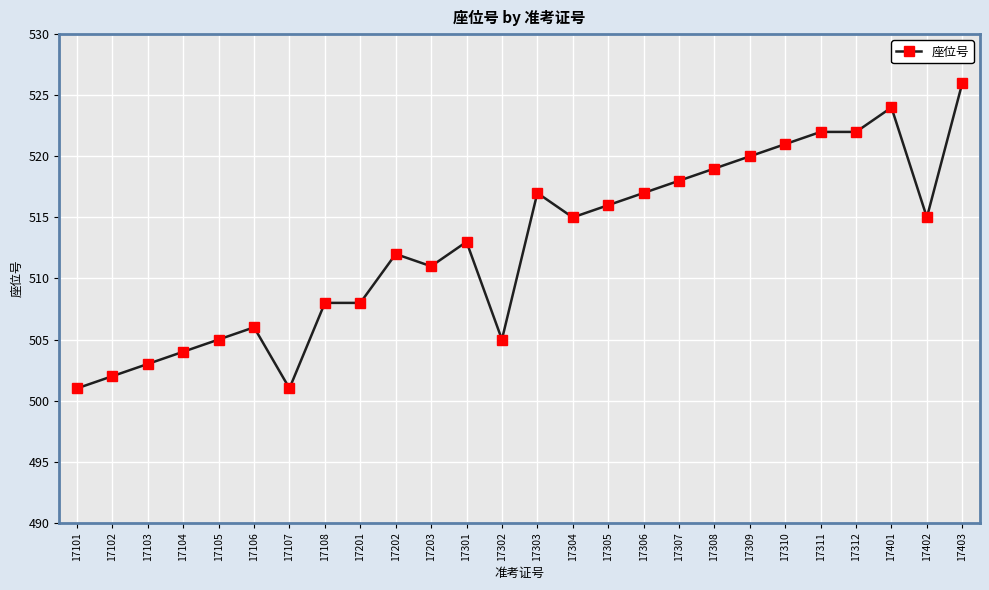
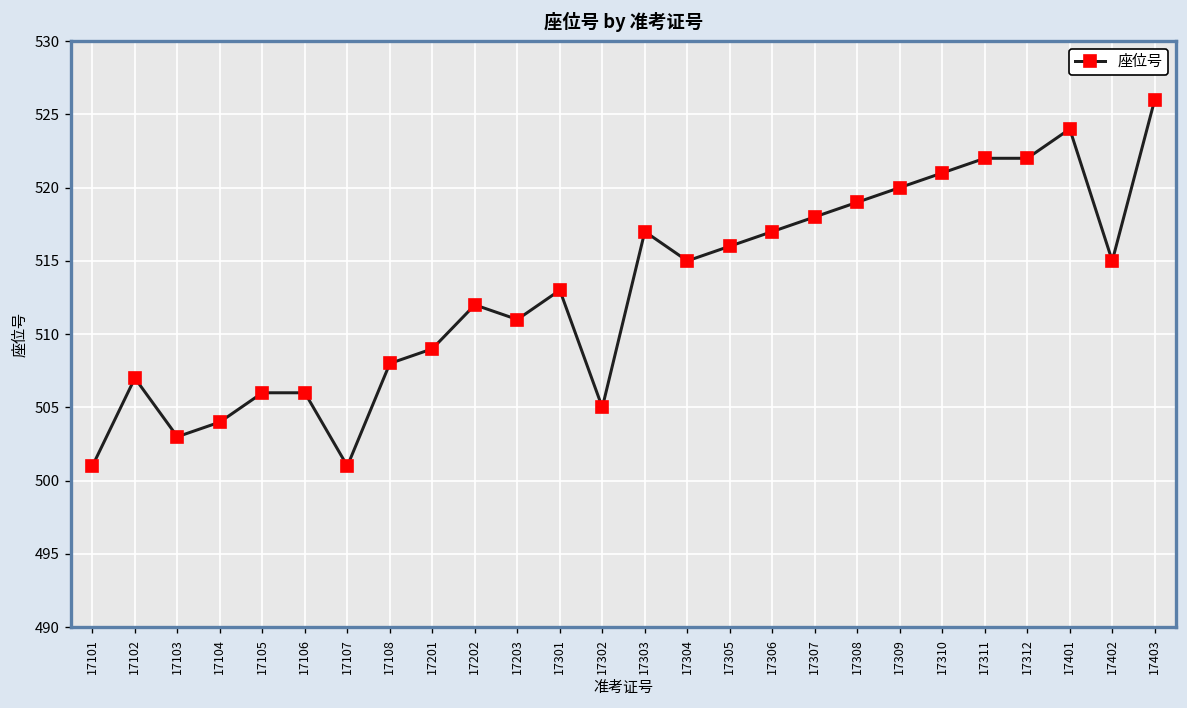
  {
    "17101": 501,
-   "17102": 502,
+   "17102": 507,
    "17103": 503,
    "17104": 504,
-   "17105": 505,
+   "17105": 506,
    "17106": 506,
    "17107": 501,
    "17108": 508,
-   "17201": 508,
+   "17201": 509,
    "17202": 512,
    "17203": 511,
    "17301": 513,
    "17302": 505,
    "17303": 517,
    "17304": 515,
    "17305": 516,
    "17306": 517,
    "17307": 518,
    "17308": 519,
    "17309": 520,
    "17310": 521,
    "17311": 522,
    "17312": 522,
    "17401": 524,
    "17402": 515,
    "17403": 526
  }
